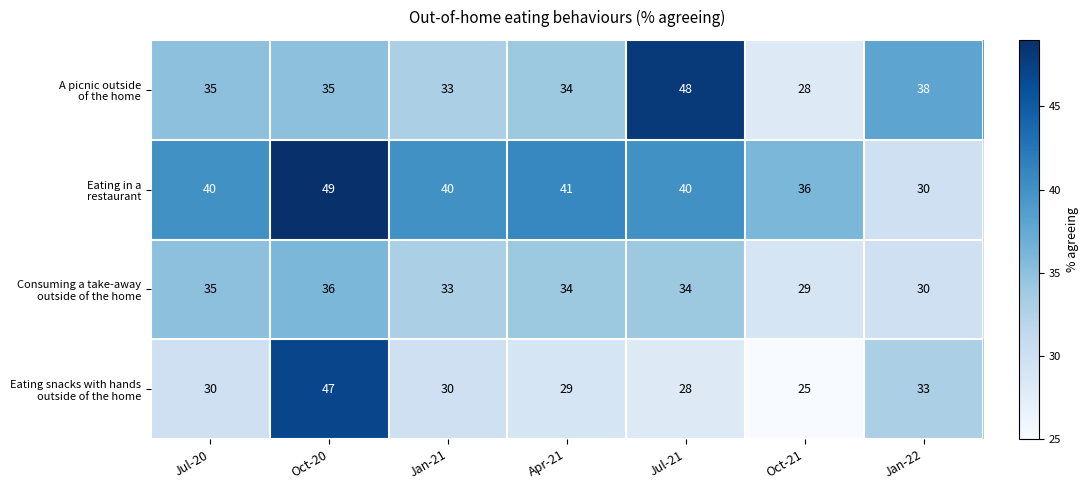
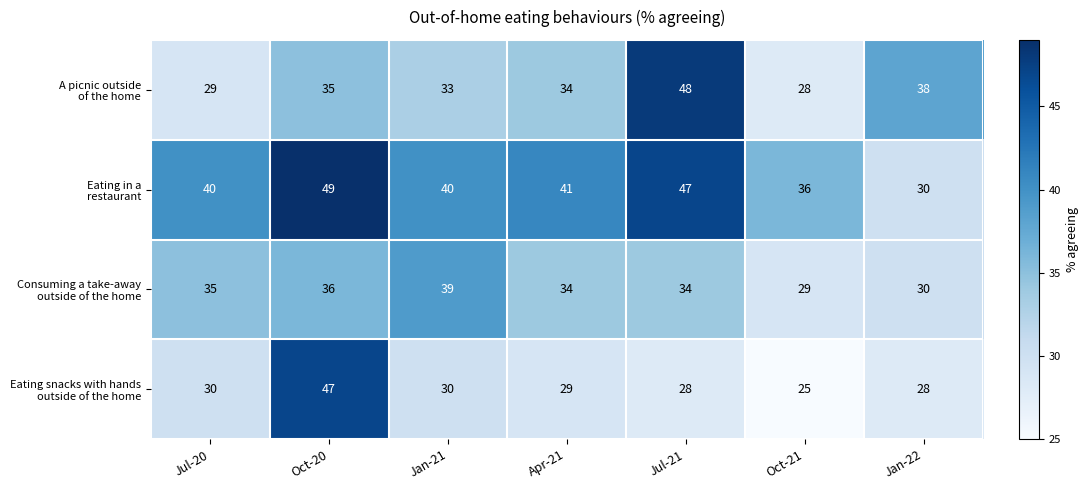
  {
    "A picnic outside of the home": {
-     "Jul-20": 35,
+     "Jul-20": 29,
      "Oct-20": 35,
      "Jan-21": 33,
      "Apr-21": 34,
      "Jul-21": 48,
      "Oct-21": 28,
      "Jan-22": 38
    },
    "Eating in a restaurant": {
      "Jul-20": 40,
      "Oct-20": 49,
      "Jan-21": 40,
      "Apr-21": 41,
-     "Jul-21": 40,
+     "Jul-21": 47,
      "Oct-21": 36,
      "Jan-22": 30
    },
    "Consuming a take-away outside of the home": {
      "Jul-20": 35,
      "Oct-20": 36,
-     "Jan-21": 33,
+     "Jan-21": 39,
      "Apr-21": 34,
      "Jul-21": 34,
      "Oct-21": 29,
      "Jan-22": 30
    },
    "Eating snacks with hands outside of the home": {
      "Jul-20": 30,
      "Oct-20": 47,
      "Jan-21": 30,
      "Apr-21": 29,
      "Jul-21": 28,
      "Oct-21": 25,
-     "Jan-22": 33
+     "Jan-22": 28
    }
  }
